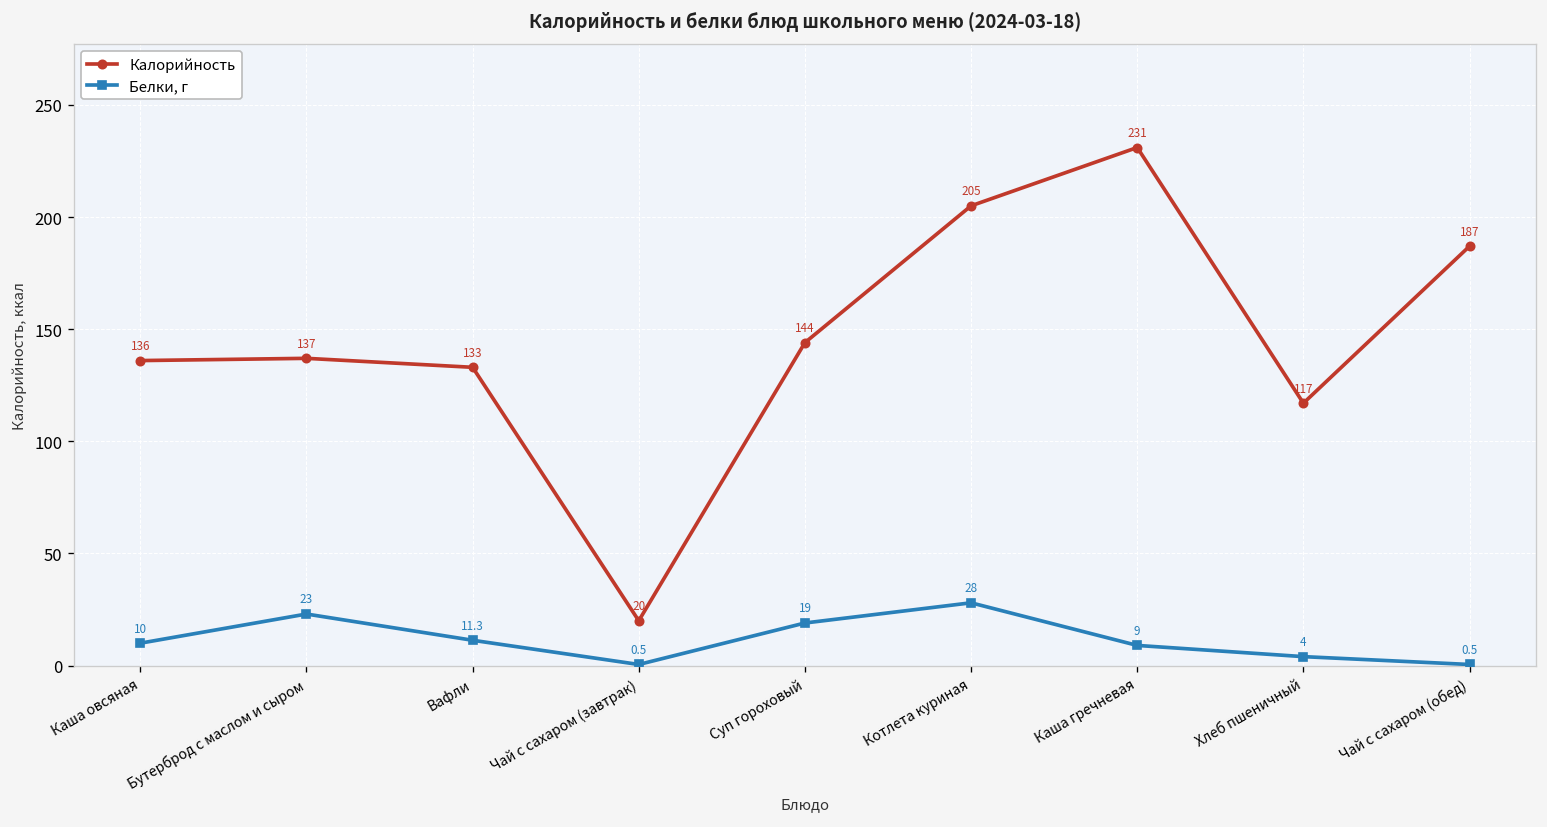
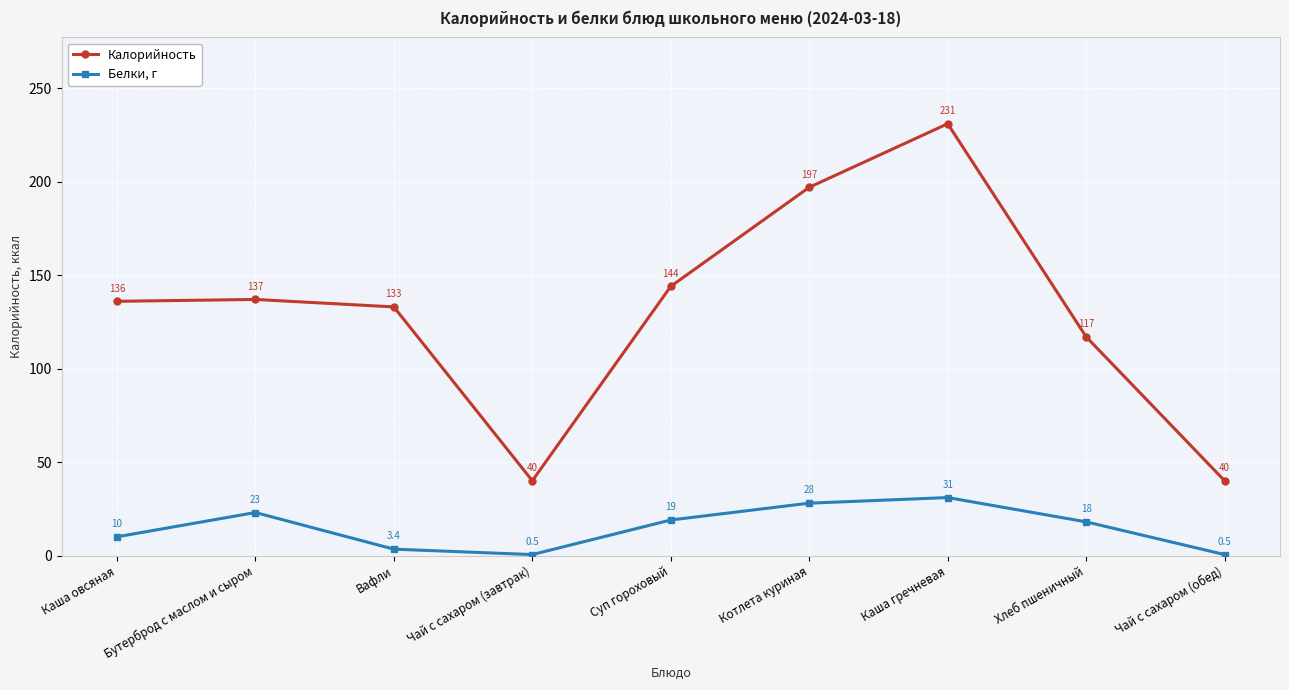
  {
    "Калорийность": {
      "Каша овсяная": 136,
      "Бутерброд с маслом и сыром": 137,
      "Вафли": 133,
-     "Чай с сахаром (завтрак)": 20,
+     "Чай с сахаром (завтрак)": 40,
      "Суп гороховый": 144,
-     "Котлета куриная": 205,
+     "Котлета куриная": 197,
      "Каша гречневая": 231,
      "Хлеб пшеничный": 117,
-     "Чай с сахаром (обед)": 187
+     "Чай с сахаром (обед)": 40
    },
    "Белки, г": {
      "Каша овсяная": 10,
      "Бутерброд с маслом и сыром": 23,
-     "Вафли": 11.3,
+     "Вафли": 3.4,
      "Чай с сахаром (завтрак)": 0.5,
      "Суп гороховый": 19,
      "Котлета куриная": 28,
-     "Каша гречневая": 9,
-     "Хлеб пшеничный": 4,
+     "Каша гречневая": 31,
+     "Хлеб пшеничный": 18,
      "Чай с сахаром (обед)": 0.5
    }
  }
